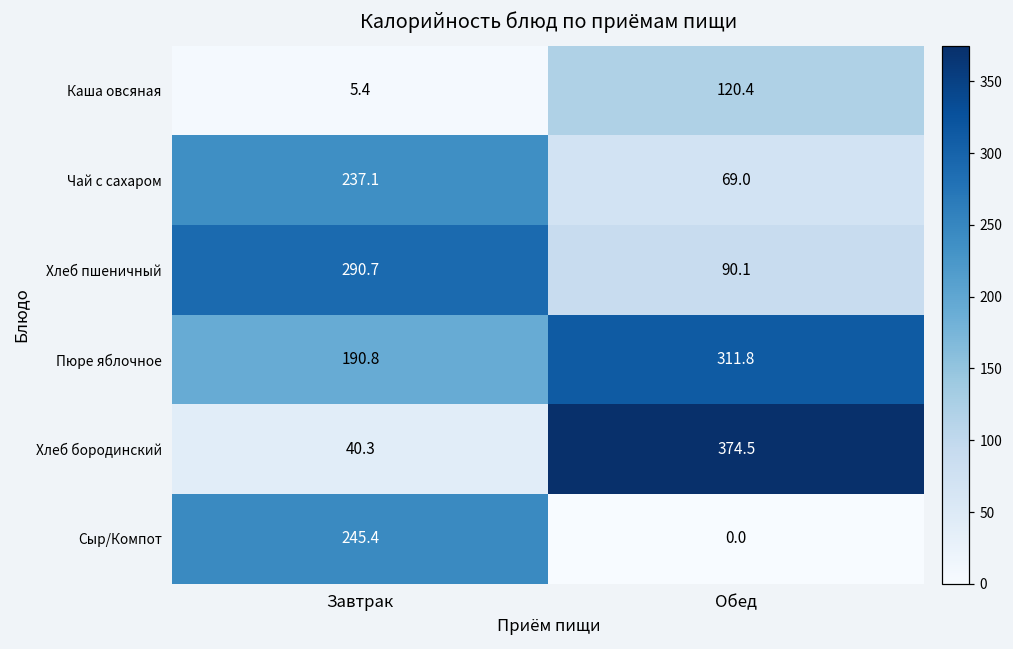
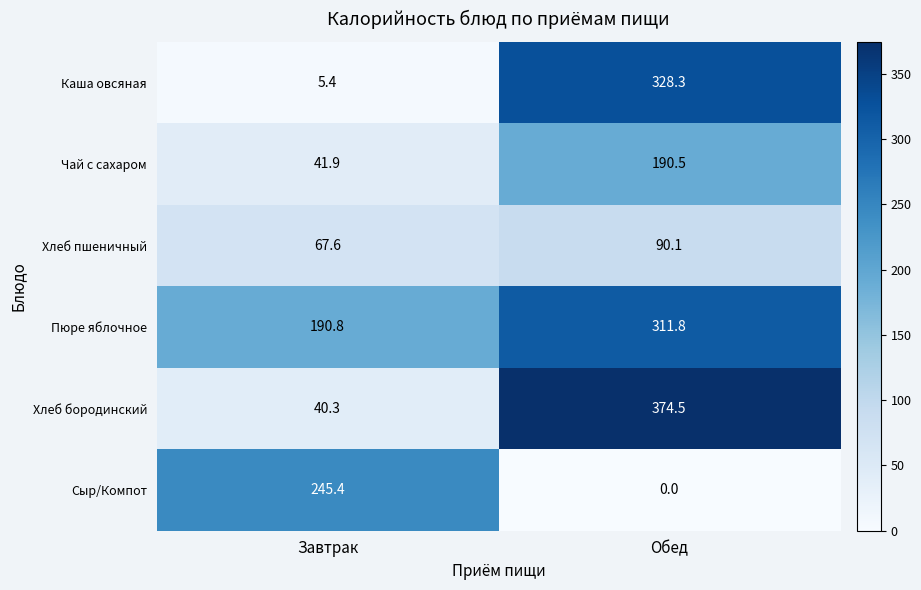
  {
    "Каша овсяная": {
      "Завтрак": 5.4,
-     "Обед": 120.4
+     "Обед": 328.3
    },
    "Чай с сахаром": {
-     "Завтрак": 237.1,
-     "Обед": 69.0
+     "Завтрак": 41.9,
+     "Обед": 190.5
    },
    "Хлеб пшеничный": {
-     "Завтрак": 290.7,
+     "Завтрак": 67.6,
      "Обед": 90.1
    },
    "Пюре яблочное": {
      "Завтрак": 190.8,
      "Обед": 311.8
    },
    "Хлеб бородинский": {
      "Завтрак": 40.3,
      "Обед": 374.5
    },
    "Сыр/Компот": {
      "Завтрак": 245.4,
      "Обед": 0.0
    }
  }
